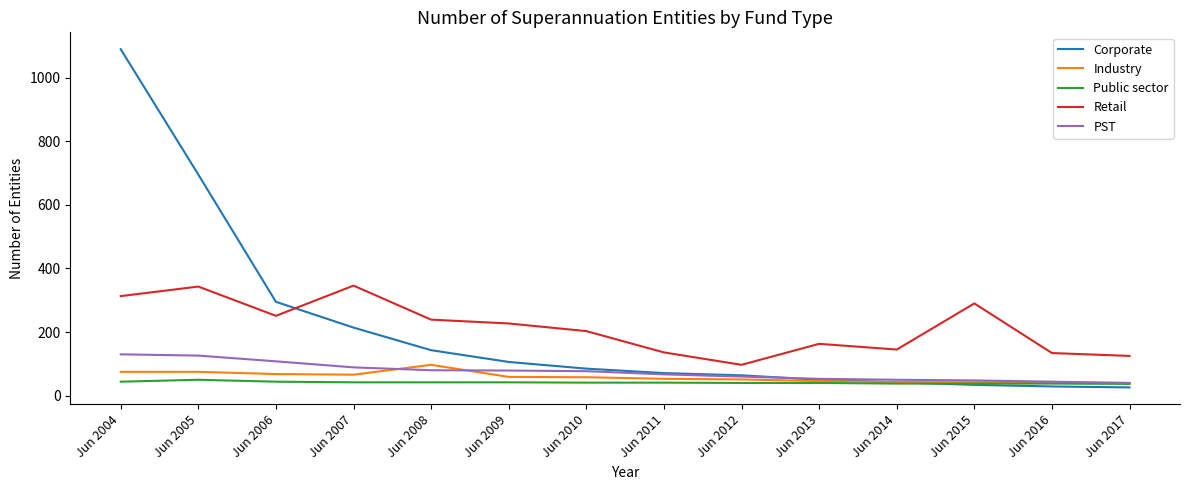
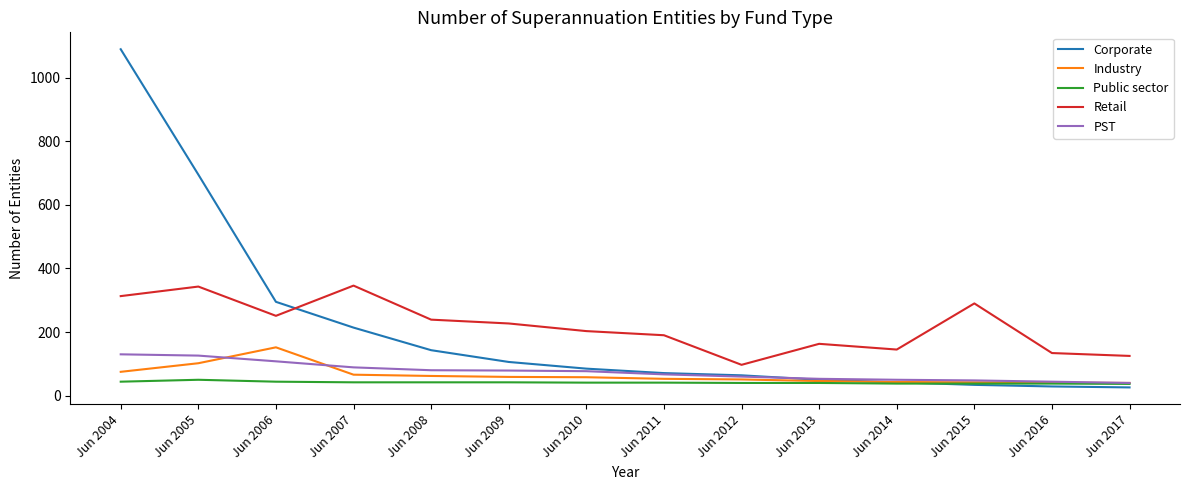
  {
    "Corporate": {
      "Jun 2004": 1090,
      "Jun 2005": 700,
      "Jun 2006": 300,
      "Jun 2007": 210,
      "Jun 2008": 140,
      "Jun 2009": 110,
      "Jun 2010": 90,
      "Jun 2016": 30,
      "Jun 2017": 30
    },
    "Industry": {
      "Jun 2004": 80,
-     "Jun 2005": 80,
-     "Jun 2006": 70,
+     "Jun 2005": 100,
+     "Jun 2006": 150,
      "Jun 2007": 70,
-     "Jun 2008": 100,
+     "Jun 2008": 60,
      "Jun 2009": 60,
      "Jun 2010": 60,
      "Jun 2011": 50,
      "Jun 2012": 50
    },
    "Public sector": {
      "Jun 2004": 40,
      "Jun 2005": 50,
      "Jun 2006": 40,
      "Jun 2007": 40,
      "Jun 2008": 40,
      "Jun 2009": 40,
      "Jun 2010": 40,
      "Jun 2011": 40,
      "Jun 2012": 40
    },
    "Retail": {
      "Jun 2004": 310,
      "Jun 2005": 340,
      "Jun 2006": 250,
      "Jun 2007": 350,
      "Jun 2008": 240,
      "Jun 2009": 230,
      "Jun 2010": 200,
-     "Jun 2011": 140,
+     "Jun 2011": 190,
      "Jun 2012": 100,
      "Jun 2013": 160,
      "Jun 2014": 150,
      "Jun 2015": 290,
      "Jun 2016": 130,
      "Jun 2017": 130
    },
    "PST": {
      "Jun 2004": 130,
      "Jun 2005": 130,
      "Jun 2006": 110,
      "Jun 2007": 90,
      "Jun 2008": 80,
      "Jun 2009": 80,
      "Jun 2010": 80
    }
  }
